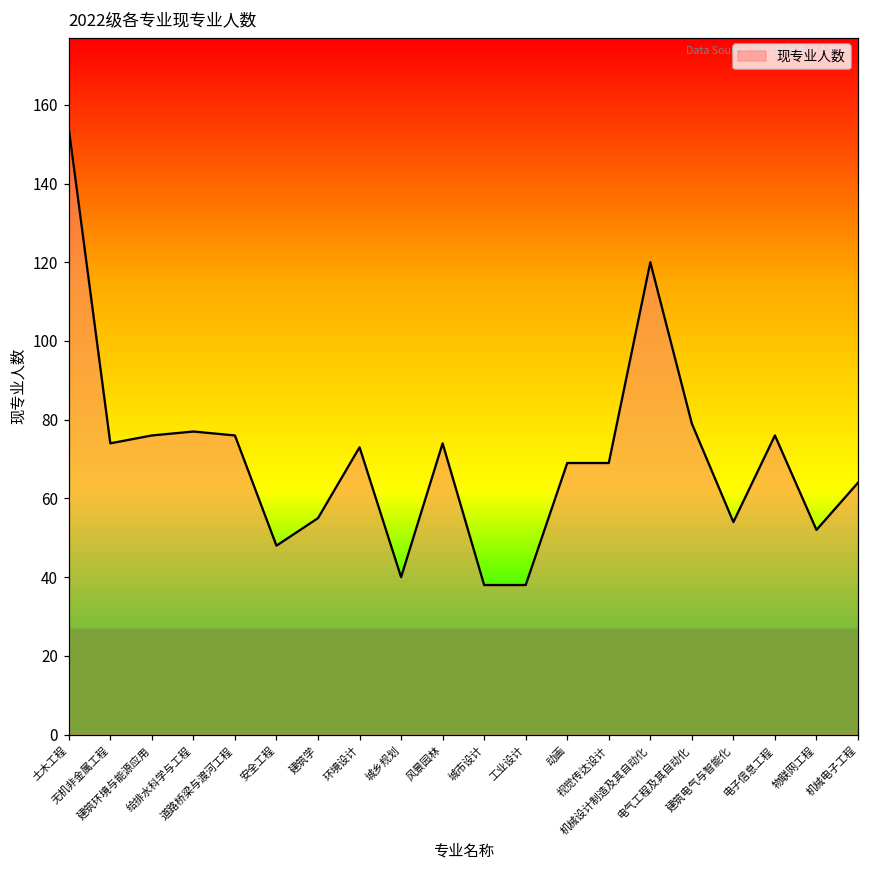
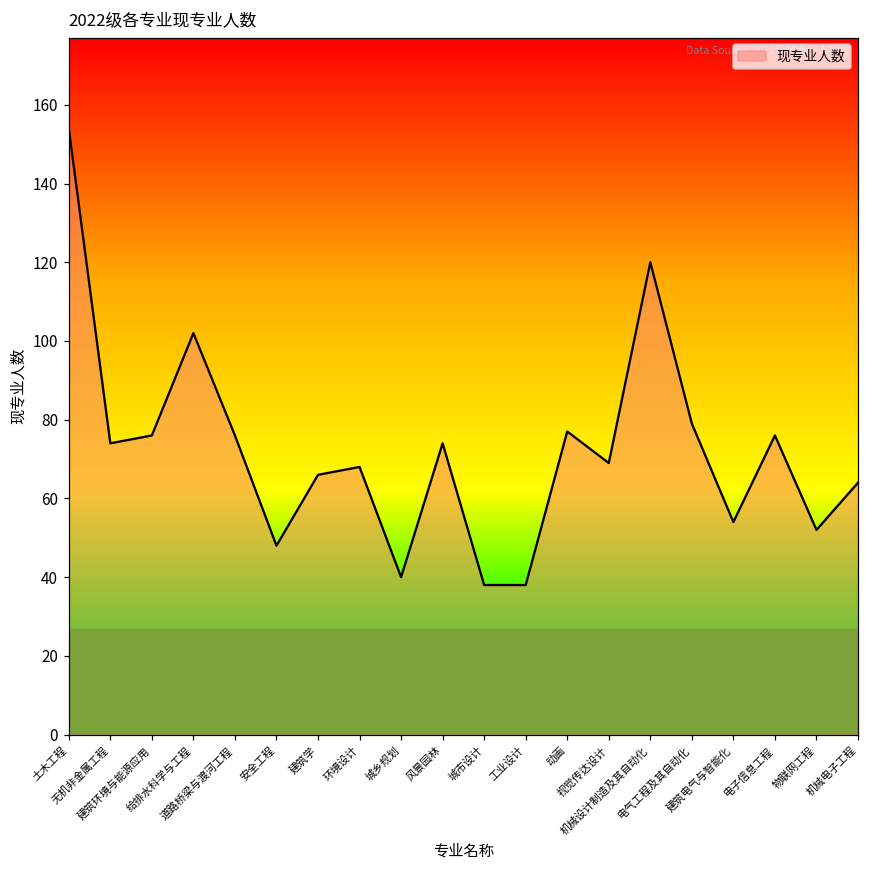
  {
    "土木工程": 154,
    "无机非金属工程": 74,
    "建筑环境与能源应用": 76,
-   "给排水科学与工程": 77,
+   "给排水科学与工程": 102,
    "道路桥梁与渡河工程": 76,
    "安全工程": 48,
-   "建筑学": 55,
-   "环境设计": 73,
+   "建筑学": 66,
+   "环境设计": 68,
    "城乡规划": 40,
    "风景园林": 74,
    "城市设计": 38,
    "工业设计": 38,
-   "动画": 69,
+   "动画": 77,
    "视觉传达设计": 69,
    "机械设计制造及其自动化": 120,
    "电气工程及其自动化": 79,
    "建筑电气与智能化": 54,
    "电子信息工程": 76,
    "物联网工程": 52,
    "机械电子工程": 64
  }
